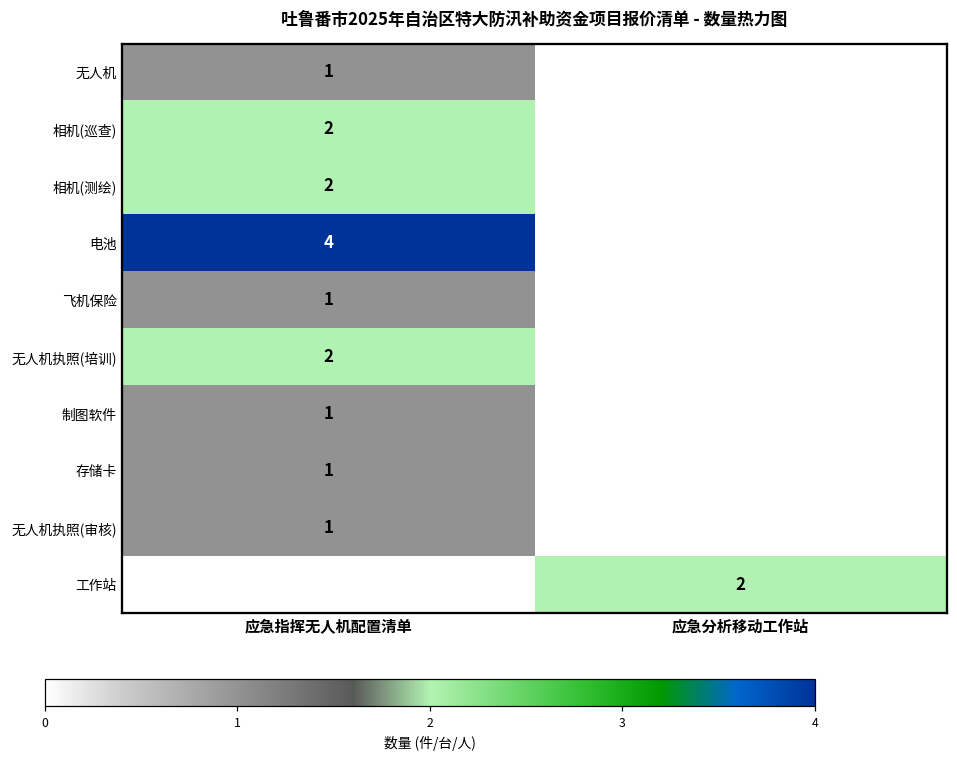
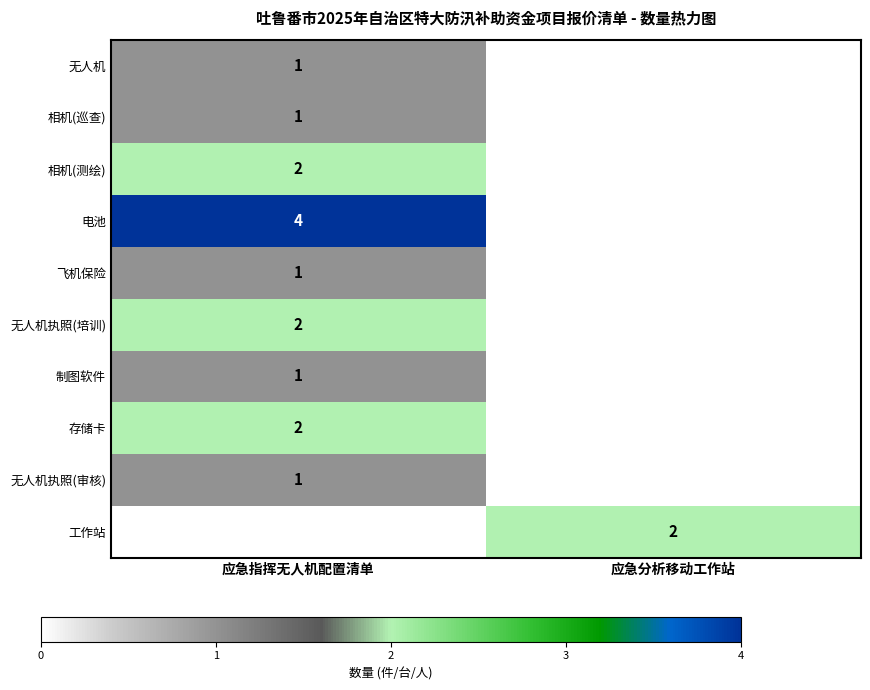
  {
    "无人机": {
      "应急指挥无人机配置清单": 1
    },
    "相机(巡查)": {
-     "应急指挥无人机配置清单": 2
+     "应急指挥无人机配置清单": 1
    },
    "相机(测绘)": {
      "应急指挥无人机配置清单": 2
    },
    "电池": {
      "应急指挥无人机配置清单": 4
    },
    "飞机保险": {
      "应急指挥无人机配置清单": 1
    },
    "无人机执照(培训)": {
      "应急指挥无人机配置清单": 2
    },
    "制图软件": {
      "应急指挥无人机配置清单": 1
    },
    "存储卡": {
-     "应急指挥无人机配置清单": 1
+     "应急指挥无人机配置清单": 2
    },
    "无人机执照(审核)": {
      "应急指挥无人机配置清单": 1
    },
    "工作站": {
      "应急分析移动工作站": 2
    }
  }
